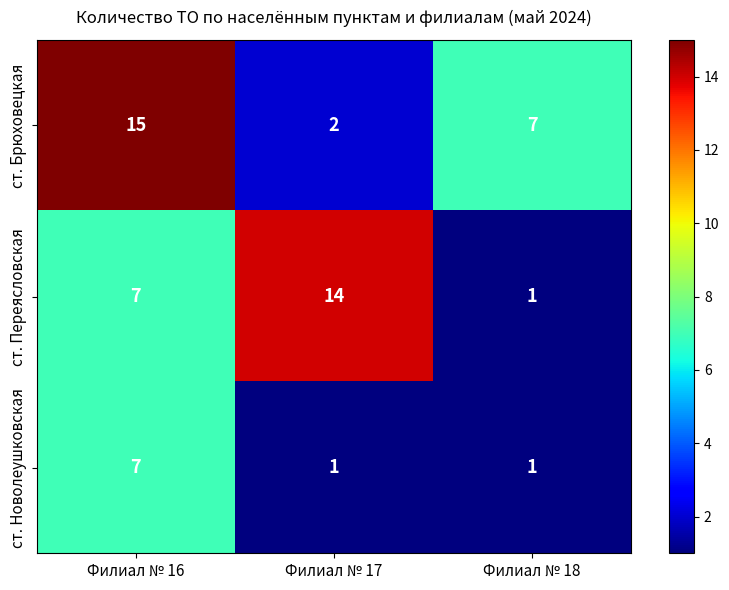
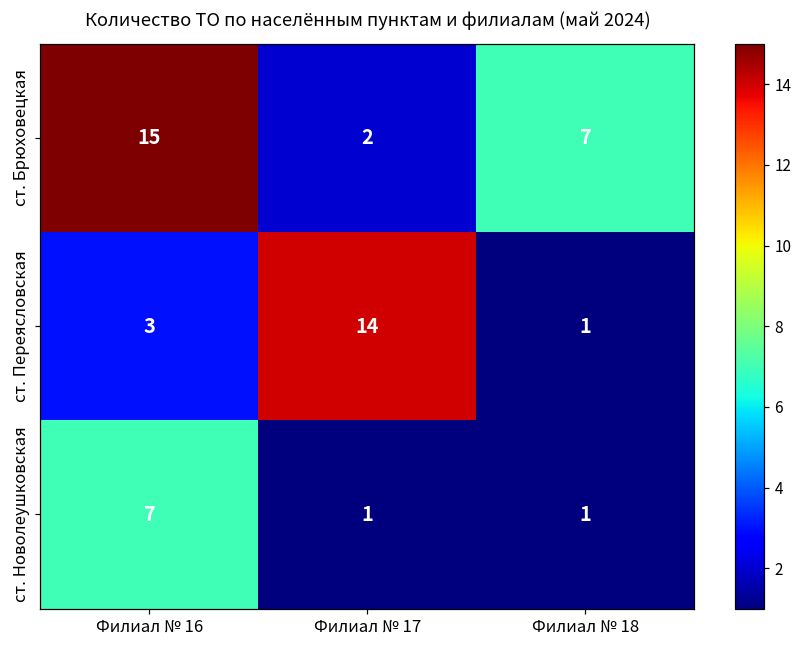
  {
    "ст. Брюховецкая": {
      "Филиал № 16": 15,
      "Филиал № 17": 2,
      "Филиал № 18": 7
    },
    "ст. Переясловская": {
-     "Филиал № 16": 7,
+     "Филиал № 16": 3,
      "Филиал № 17": 14,
      "Филиал № 18": 1
    },
    "ст. Новолеушковская": {
      "Филиал № 16": 7,
      "Филиал № 17": 1,
      "Филиал № 18": 1
    }
  }
